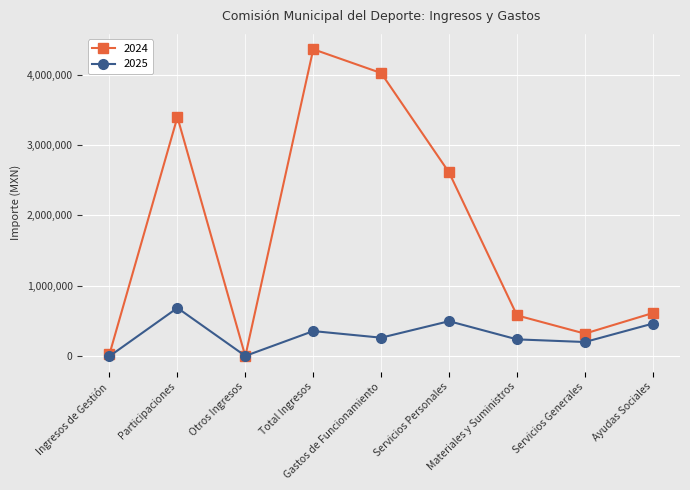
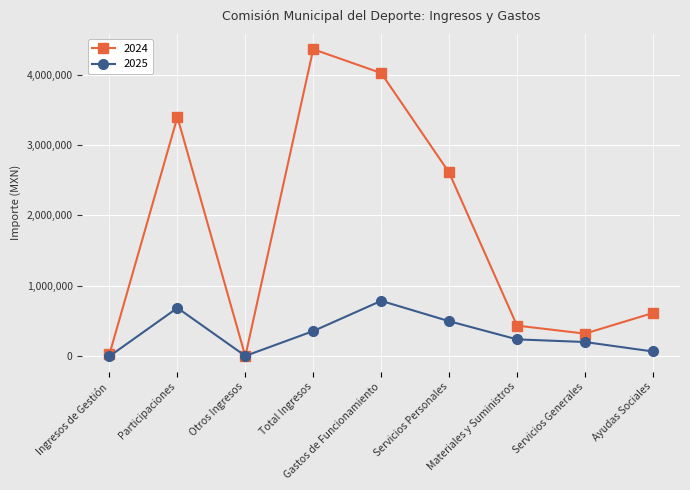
  {
    "2024": {
      "Participaciones": "3,400,000",
      "Total Ingresos": "4,400,000",
      "Gastos de Funcionamiento": "4,000,000",
      "Servicios Personales": "2,600,000",
-     "Materiales y Suministros": "600,000",
+     "Materiales y Suministros": "400,000",
      "Servicios Generales": "300,000",
      "Ayudas Sociales": "600,000"
    },
    "2025": {
      "Participaciones": "700,000",
      "Total Ingresos": "400,000",
-     "Gastos de Funcionamiento": "300,000",
+     "Gastos de Funcionamiento": "800,000",
      "Servicios Personales": "500,000",
      "Materiales y Suministros": "200,000",
      "Servicios Generales": "200,000",
-     "Ayudas Sociales": "500,000"
+     "Ayudas Sociales": "100,000"
    }
  }
